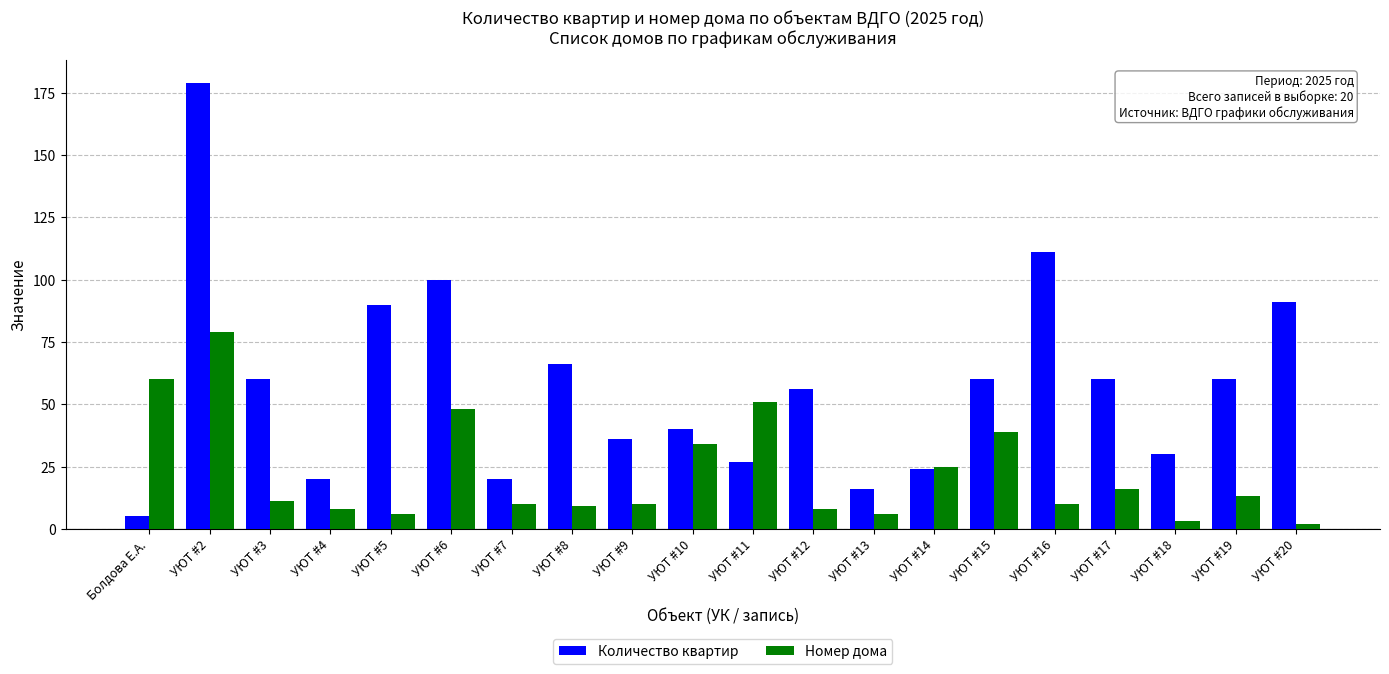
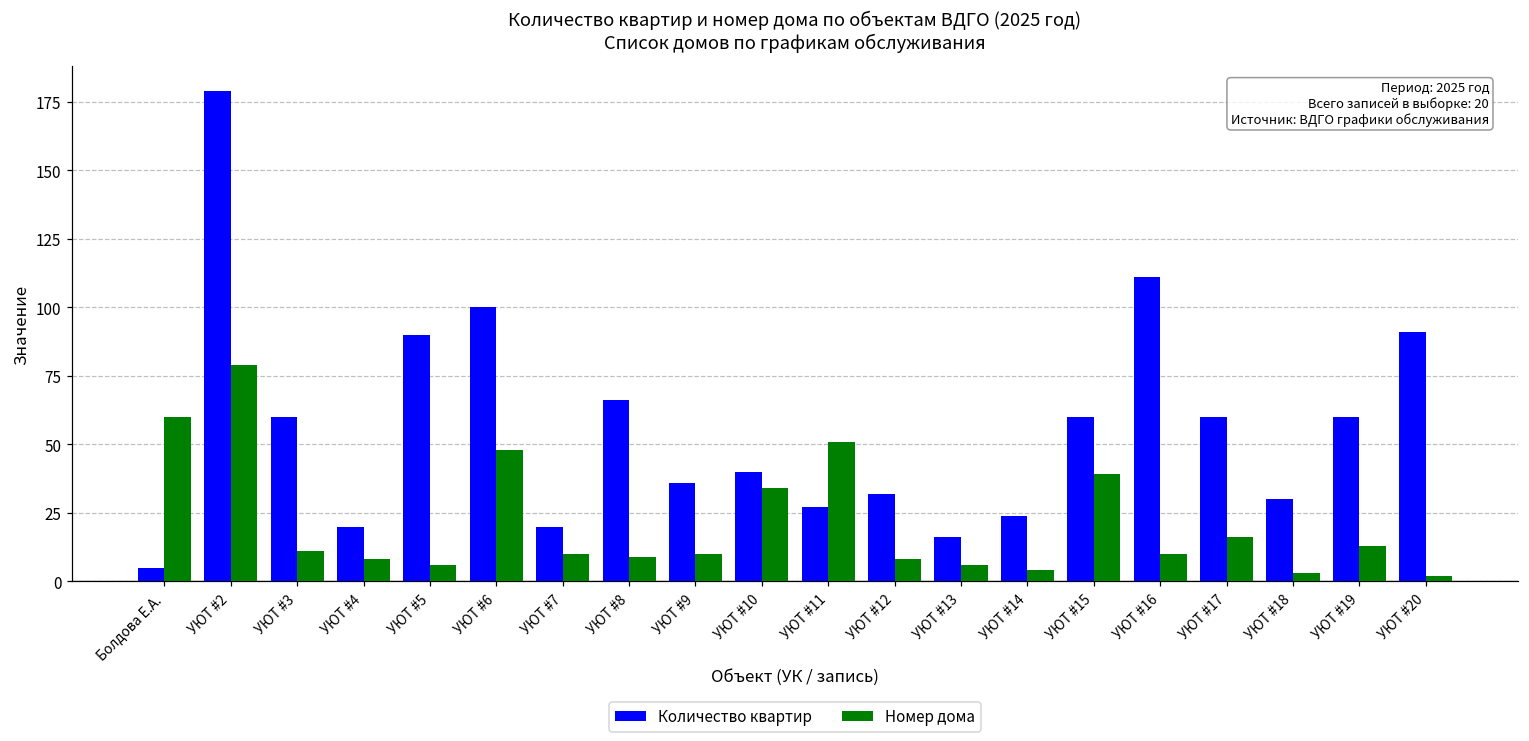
  {
    "Количество квартир": {
      "Болдова Е.А.": 5,
      "УЮТ #2": 179,
      "УЮТ #3": 60,
      "УЮТ #4": 20,
      "УЮТ #5": 90,
      "УЮТ #6": 100,
      "УЮТ #7": 20,
      "УЮТ #8": 66,
      "УЮТ #9": 36,
      "УЮТ #10": 40,
      "УЮТ #11": 27,
-     "УЮТ #12": 56,
+     "УЮТ #12": 32,
      "УЮТ #13": 16,
      "УЮТ #14": 24,
      "УЮТ #15": 60,
      "УЮТ #16": 111,
      "УЮТ #17": 60,
      "УЮТ #18": 30,
      "УЮТ #19": 60,
      "УЮТ #20": 91
    },
    "Номер дома": {
      "Болдова Е.А.": 60,
      "УЮТ #2": 79,
      "УЮТ #3": 11,
      "УЮТ #4": 8,
      "УЮТ #5": 6,
      "УЮТ #6": 48,
      "УЮТ #7": 10,
      "УЮТ #8": 9,
      "УЮТ #9": 10,
      "УЮТ #10": 34,
      "УЮТ #11": 51,
      "УЮТ #12": 8,
      "УЮТ #13": 6,
-     "УЮТ #14": 25,
+     "УЮТ #14": 4,
      "УЮТ #15": 39,
      "УЮТ #16": 10,
      "УЮТ #17": 16,
      "УЮТ #18": 3,
      "УЮТ #19": 13,
      "УЮТ #20": 2
    }
  }
